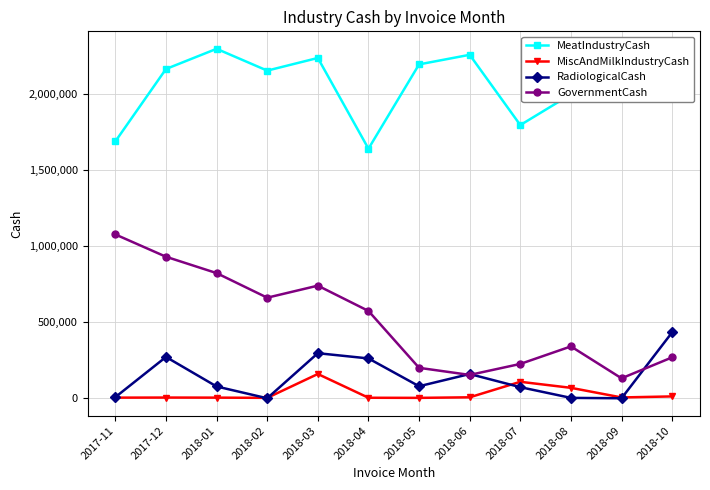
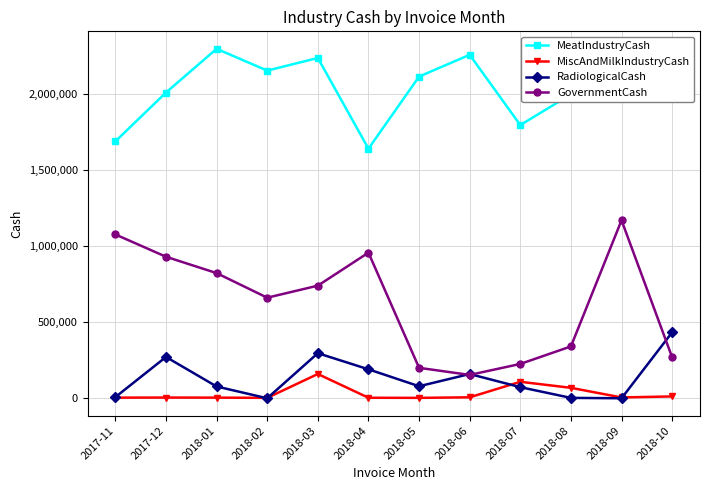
  {
    "MeatIndustryCash": {
      "2017-11": "1,690,000",
-     "2017-12": "2,160,000",
+     "2017-12": "2,010,000",
      "2018-01": "2,290,000",
      "2018-02": "2,150,000",
      "2018-03": "2,230,000",
      "2018-04": "1,640,000",
-     "2018-05": "2,190,000",
+     "2018-05": "2,110,000",
      "2018-06": "2,260,000",
      "2018-07": "1,790,000"
    },
    "MiscAndMilkIndustryCash": {
      "2017-12": "0",
      "2018-01": "0",
      "2018-03": "160,000",
      "2018-04": "0",
      "2018-05": "0",
      "2018-06": "10,000",
      "2018-07": "110,000",
      "2018-08": "70,000",
      "2018-10": "10,000"
    },
    "RadiologicalCash": {
      "2017-12": "270,000",
      "2018-01": "80,000",
      "2018-03": "300,000",
-     "2018-04": "260,000",
+     "2018-04": "190,000",
      "2018-05": "80,000",
      "2018-07": "70,000",
      "2018-08": "0",
      "2018-10": "430,000"
    },
    "GovernmentCash": {
      "2017-11": "1,080,000",
      "2017-12": "930,000",
      "2018-01": "820,000",
      "2018-02": "660,000",
      "2018-03": "740,000",
-     "2018-04": "570,000",
+     "2018-04": "960,000",
      "2018-05": "200,000",
      "2018-07": "230,000",
      "2018-08": "340,000",
-     "2018-09": "130,000",
+     "2018-09": "1,170,000",
      "2018-10": "270,000"
    }
  }
